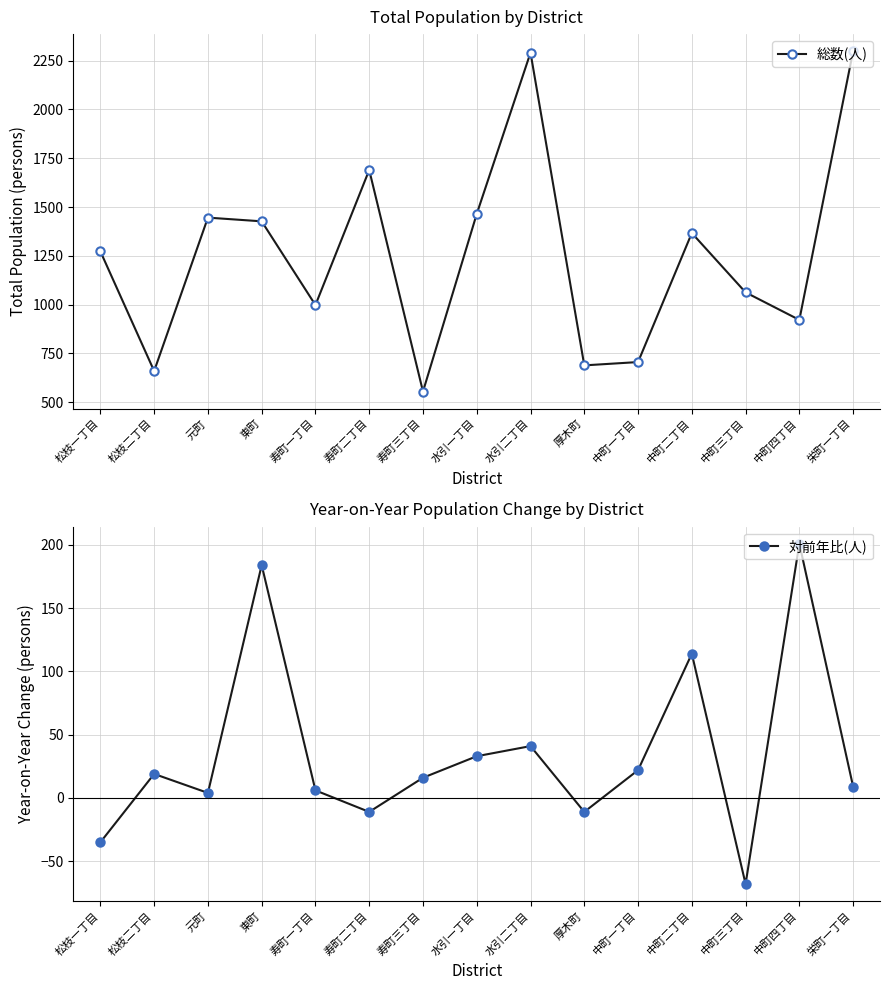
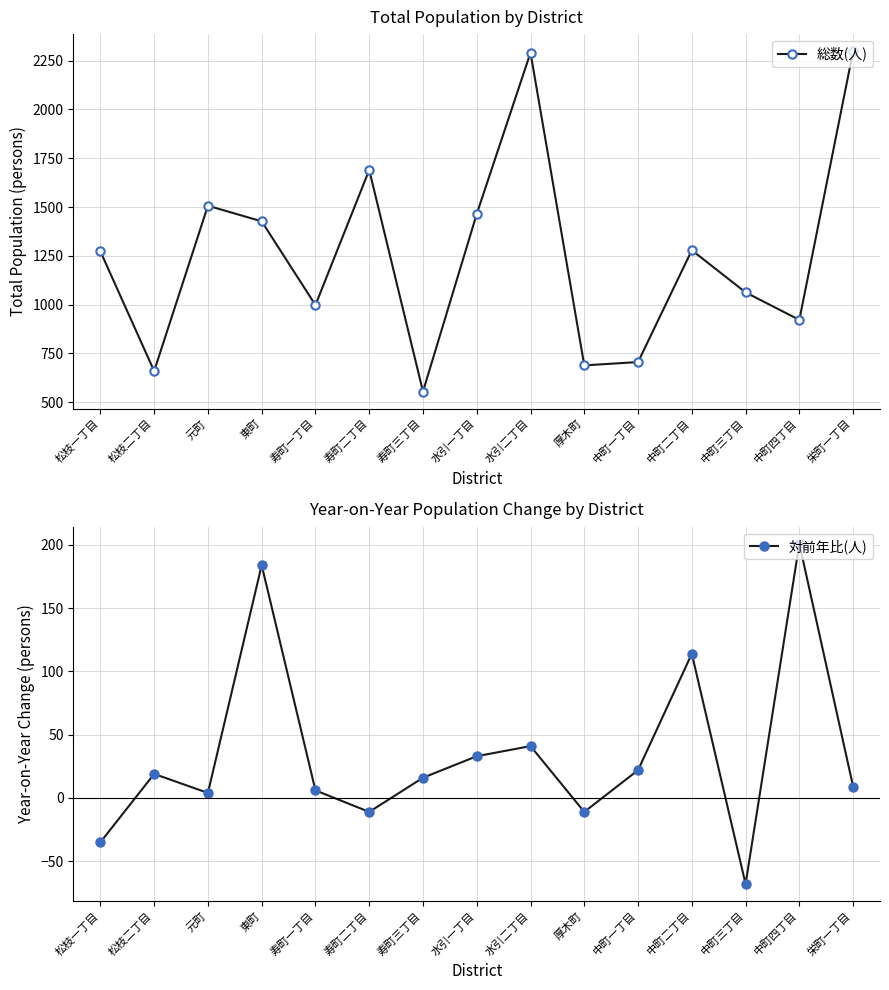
  {
    "Total Population by District": {
      "松枝一丁目": 1270,
      "松枝二丁目": 660,
-     "元町": 1450,
+     "元町": 1510,
      "東町": 1430,
      "寿町一丁目": 1000,
      "寿町二丁目": 1690,
      "寿町三丁目": 560,
      "水引一丁目": 1470,
      "水引二丁目": 2290,
      "厚木町": 690,
      "中町一丁目": 710,
-     "中町二丁目": 1370,
+     "中町二丁目": 1280,
      "中町三丁目": 1060,
      "中町四丁目": 920
    },
    "Year-on-Year Population Change by District": {
      "松枝一丁目": -35,
      "松枝二丁目": 19,
      "元町": 4,
      "東町": 184,
      "寿町一丁目": 6,
      "寿町二丁目": -11,
      "寿町三丁目": 16,
      "水引一丁目": 33,
      "水引二丁目": 41,
      "厚木町": -11,
      "中町一丁目": 22,
      "中町二丁目": 114,
      "中町三丁目": -68,
      "栄町一丁目": 9
    }
  }
